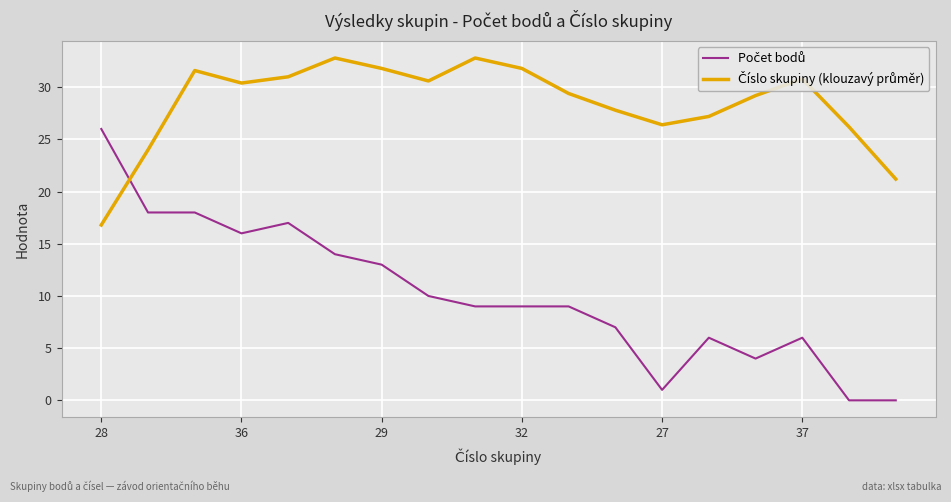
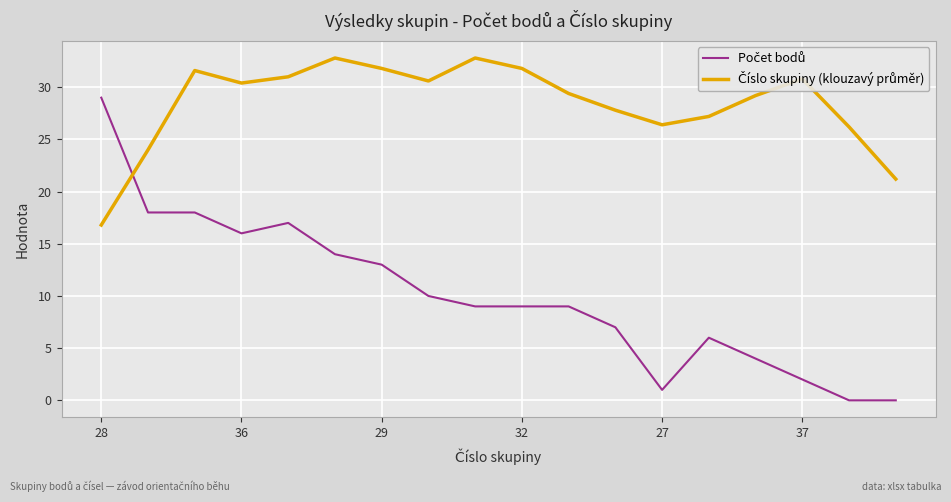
  {
    "Počet bodů": {
-     "28": 26,
+     "28": 29,
      "36": 16,
      "29": 13,
      "32": 9,
      "27": 1,
-     "37": 6
+     "37": 2
    },
    "Číslo skupiny (klouzavý průměr)": {
      "28": 17,
      "36": 30.4,
      "29": 32,
      "32": 32,
      "27": 26.4
    }
  }
